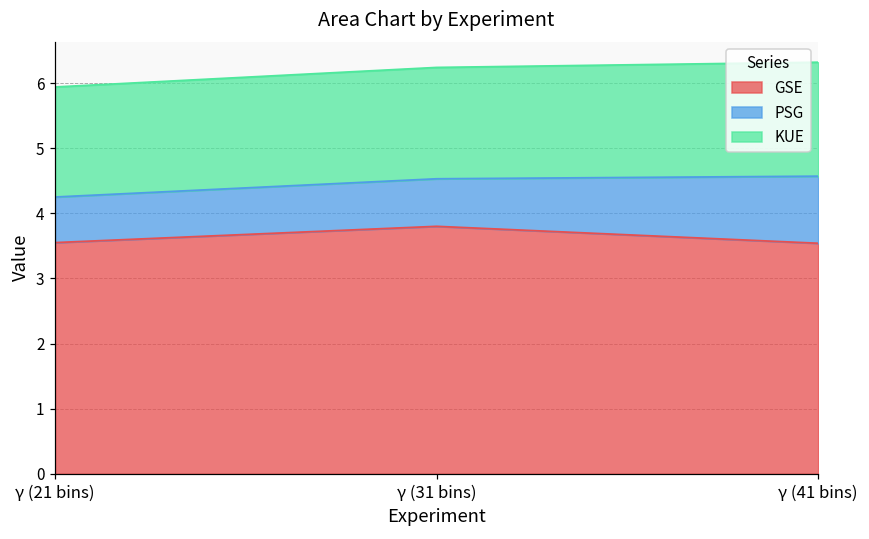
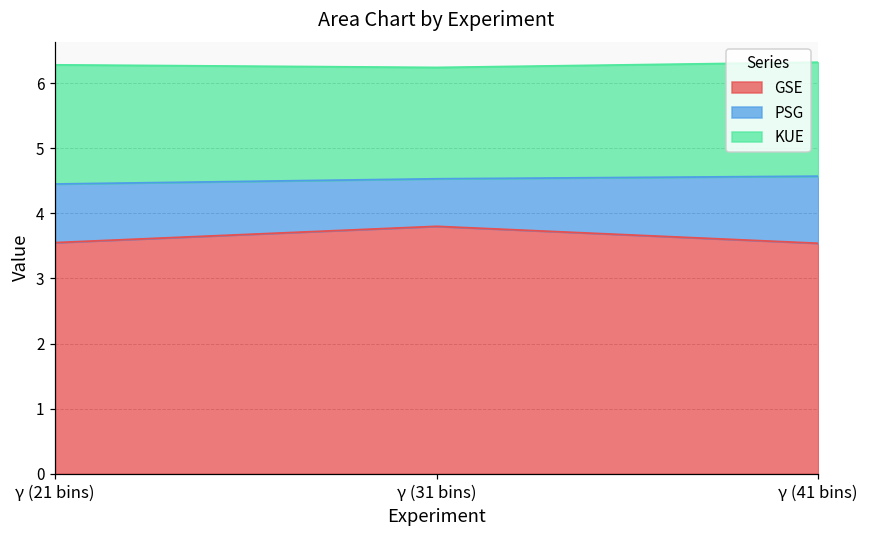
  {
    "GSE": {
      "γ (21 bins)": 3.6,
      "γ (31 bins)": 3.8,
      "γ (41 bins)": 3.5
    },
    "PSG": {
-     "γ (21 bins)": 0.7,
+     "γ (21 bins)": 0.9,
      "γ (31 bins)": 0.7,
      "γ (41 bins)": 1.0
    },
    "KUE": {
-     "γ (21 bins)": 1.7,
+     "γ (21 bins)": 1.8,
      "γ (31 bins)": 1.7,
      "γ (41 bins)": 1.8
    }
  }
